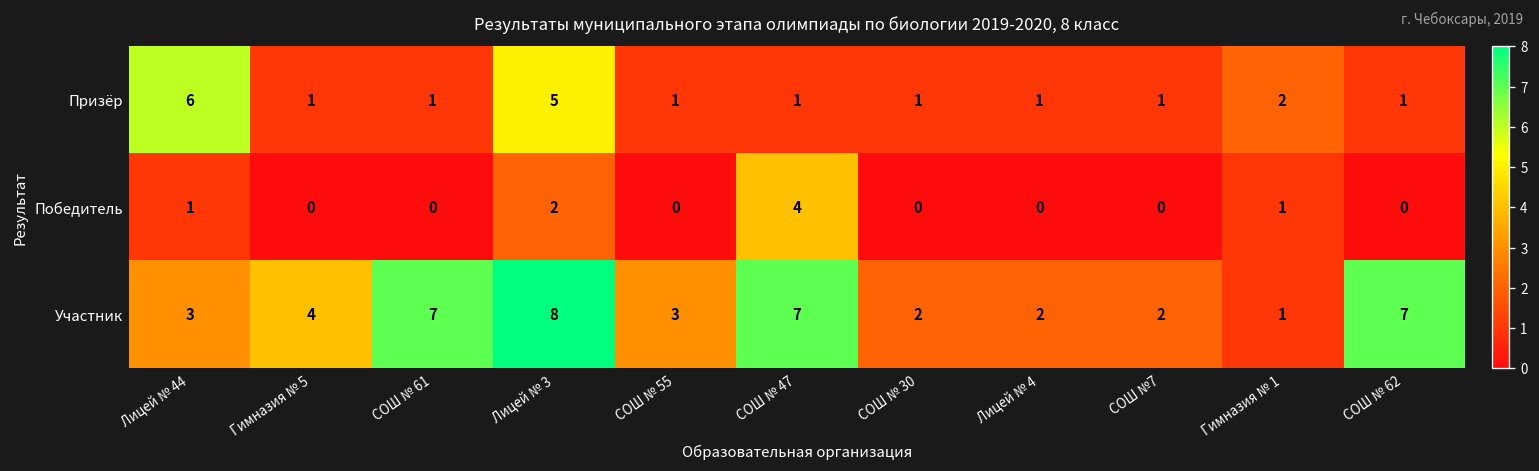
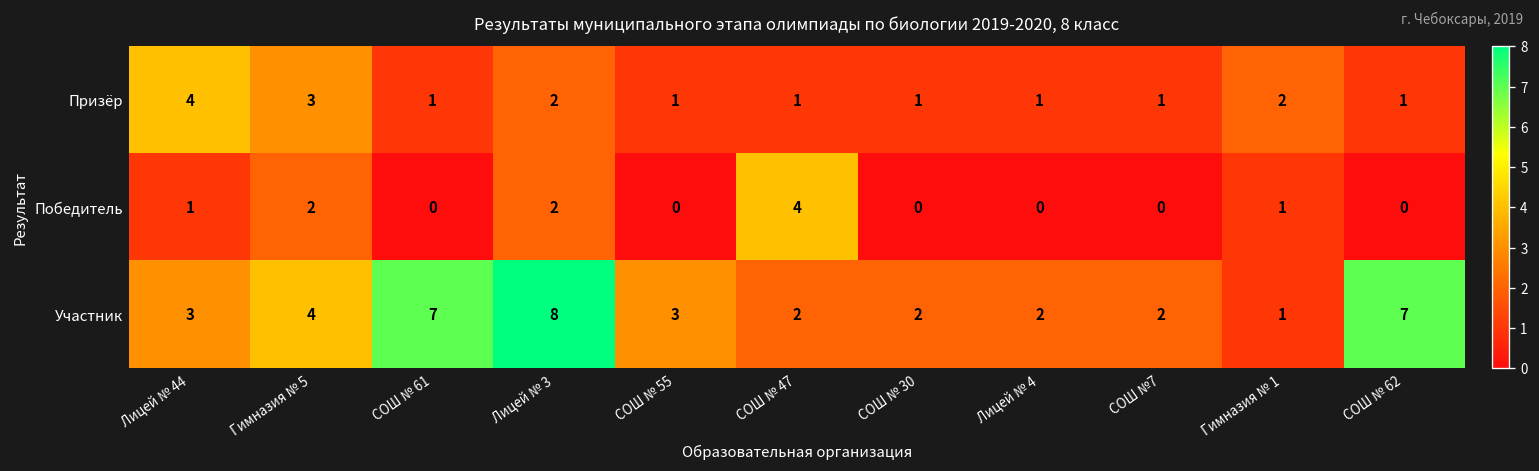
  {
    "Призёр": {
-     "Лицей № 44": 6,
-     "Гимназия № 5": 1,
+     "Лицей № 44": 4,
+     "Гимназия № 5": 3,
      "СОШ № 61": 1,
-     "Лицей № 3": 5,
+     "Лицей № 3": 2,
      "СОШ № 55": 1,
      "СОШ № 47": 1,
      "СОШ № 30": 1,
      "Лицей № 4": 1,
      "СОШ №7": 1,
      "Гимназия № 1": 2,
      "СОШ № 62": 1
    },
    "Победитель": {
      "Лицей № 44": 1,
-     "Гимназия № 5": 0,
+     "Гимназия № 5": 2,
      "СОШ № 61": 0,
      "Лицей № 3": 2,
      "СОШ № 55": 0,
      "СОШ № 47": 4,
      "СОШ № 30": 0,
      "Лицей № 4": 0,
      "СОШ №7": 0,
      "Гимназия № 1": 1,
      "СОШ № 62": 0
    },
    "Участник": {
      "Лицей № 44": 3,
      "Гимназия № 5": 4,
      "СОШ № 61": 7,
      "Лицей № 3": 8,
      "СОШ № 55": 3,
-     "СОШ № 47": 7,
+     "СОШ № 47": 2,
      "СОШ № 30": 2,
      "Лицей № 4": 2,
      "СОШ №7": 2,
      "Гимназия № 1": 1,
      "СОШ № 62": 7
    }
  }
